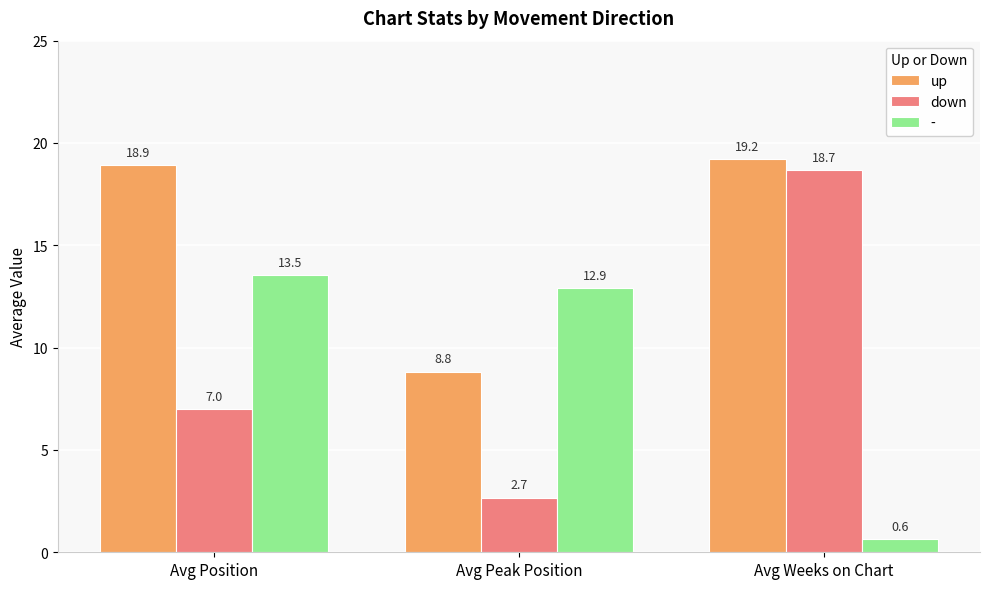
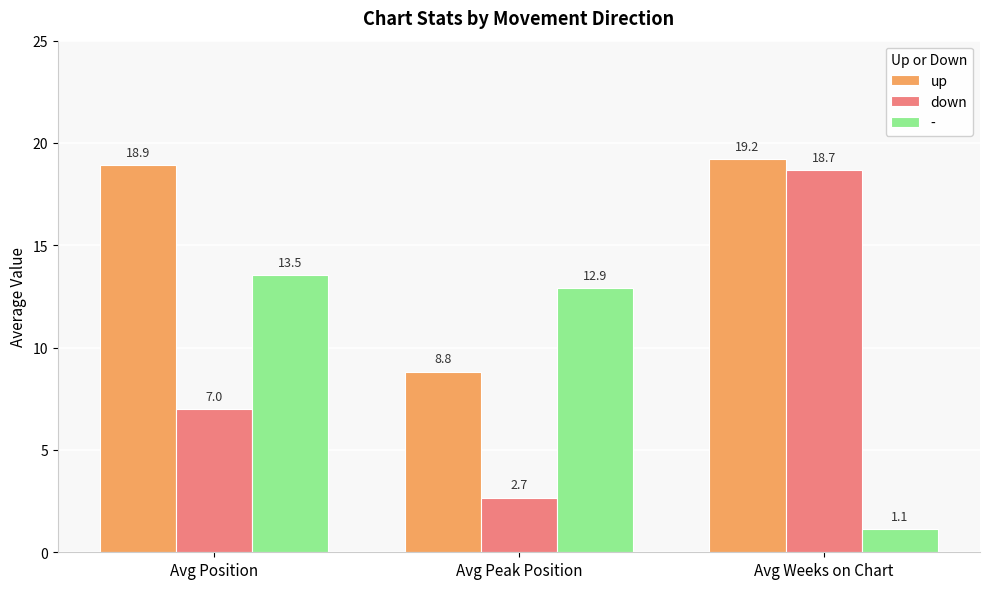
  {
    "-": {
      "Avg Position": 13.5,
      "Avg Peak Position": 12.9,
-     "Avg Weeks on Chart": 0.6
+     "Avg Weeks on Chart": 1.1
    }
  }
